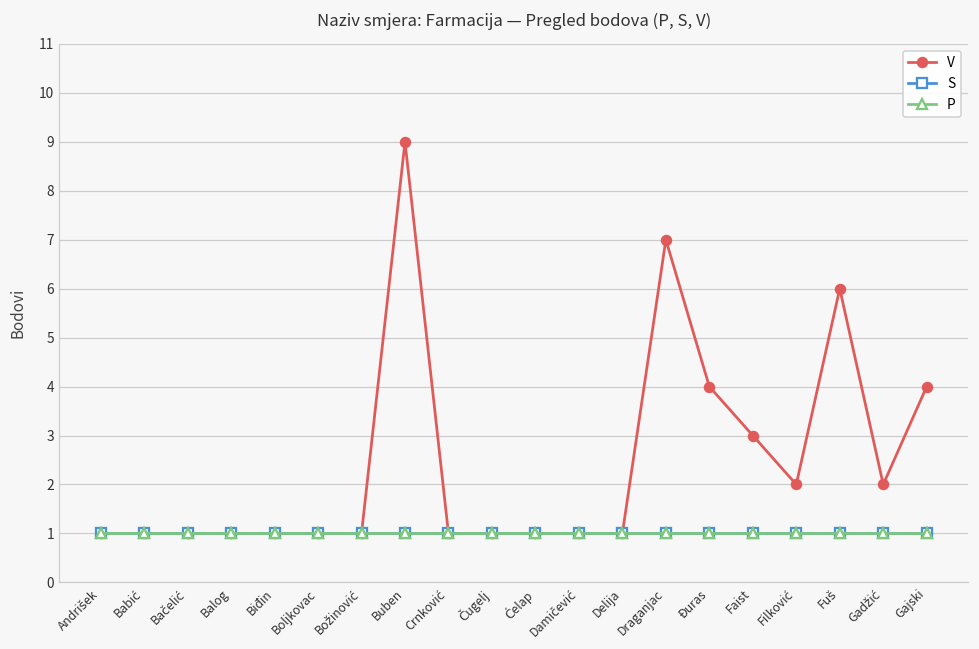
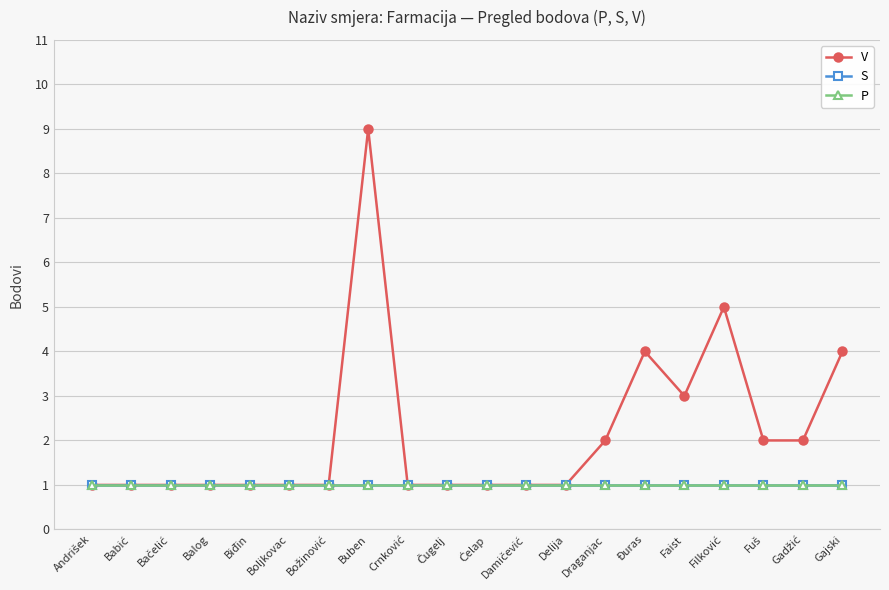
  {
    "V": {
      "Buben": 9,
-     "Draganjac": 7,
+     "Draganjac": 2,
      "Đuras": 4,
      "Faist": 3,
-     "Filković": 2,
-     "Fuš": 6,
+     "Filković": 5,
+     "Fuš": 2,
      "Gadžić": 2,
      "Gajski": 4
    },
    "P": {
      "Buben": 1,
      "Draganjac": 1,
      "Đuras": 1,
      "Faist": 1,
      "Filković": 1,
      "Fuš": 1,
      "Gadžić": 1,
      "Gajski": 1
    }
  }
